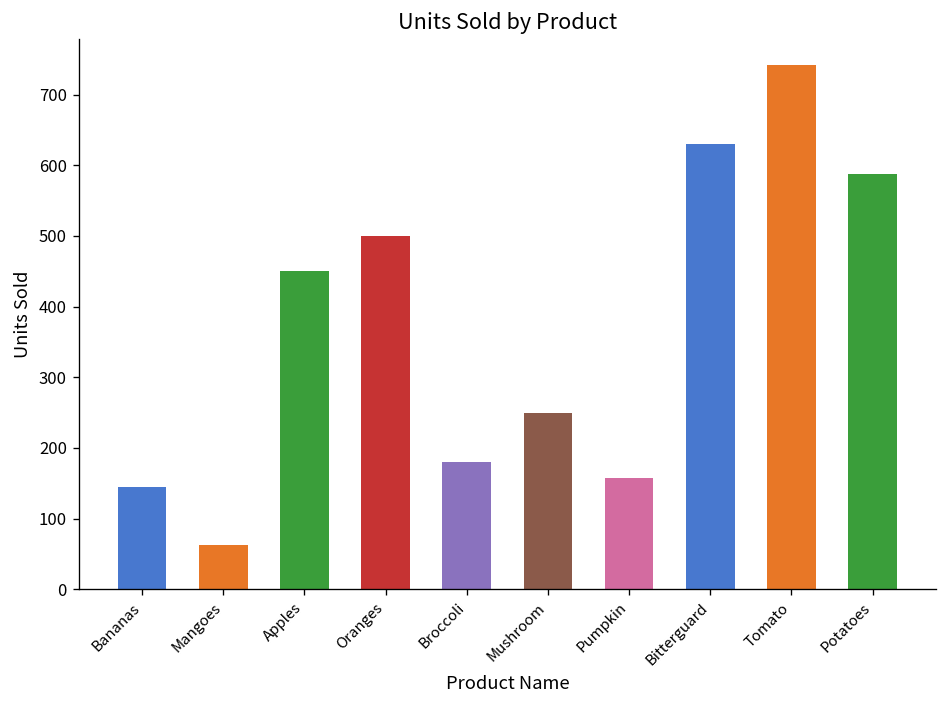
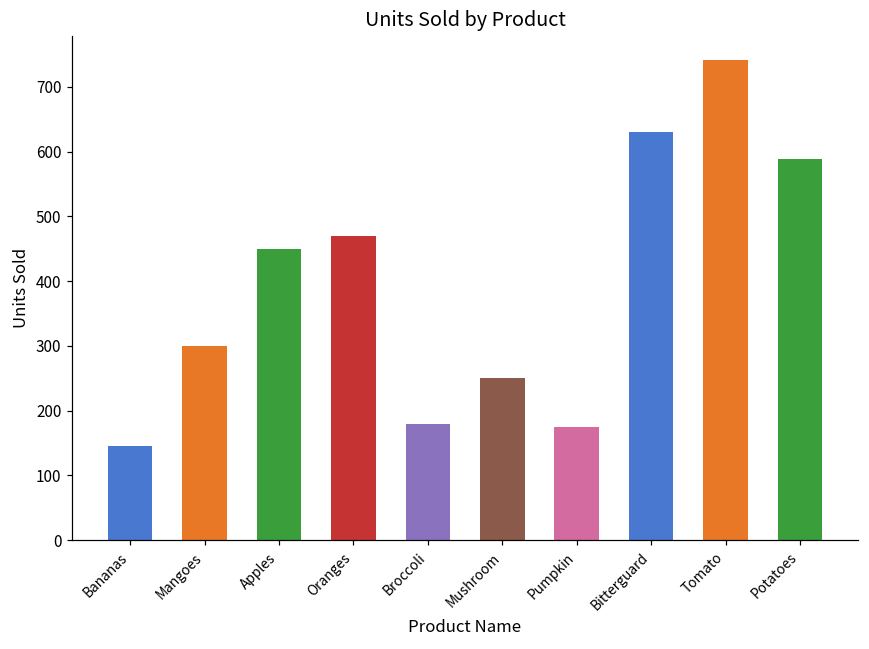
  {
    "Bananas": 150,
-   "Mangoes": 60,
+   "Mangoes": 300,
    "Apples": 450,
-   "Oranges": 500,
+   "Oranges": 470,
    "Broccoli": 180,
    "Mushroom": 250,
-   "Pumpkin": 160,
+   "Pumpkin": 180,
    "Bitterguard": 630,
    "Tomato": 740,
    "Potatoes": 590
  }
